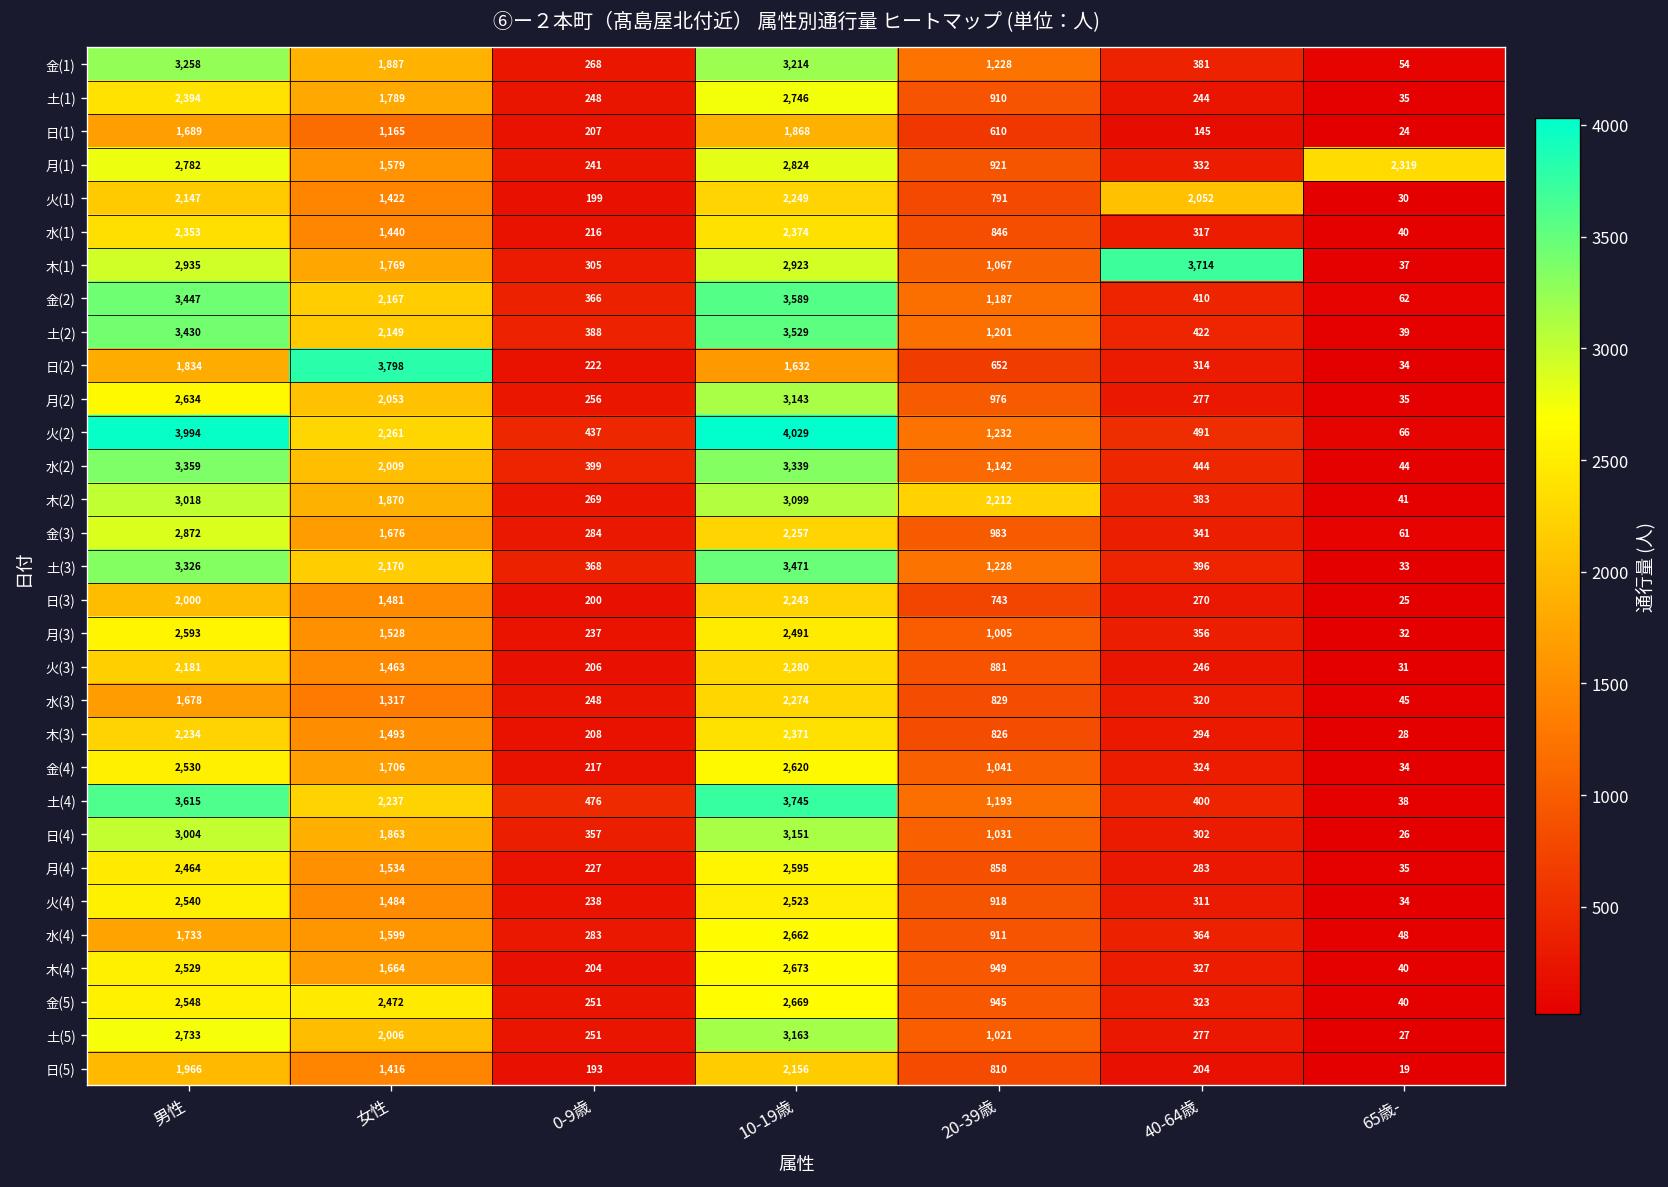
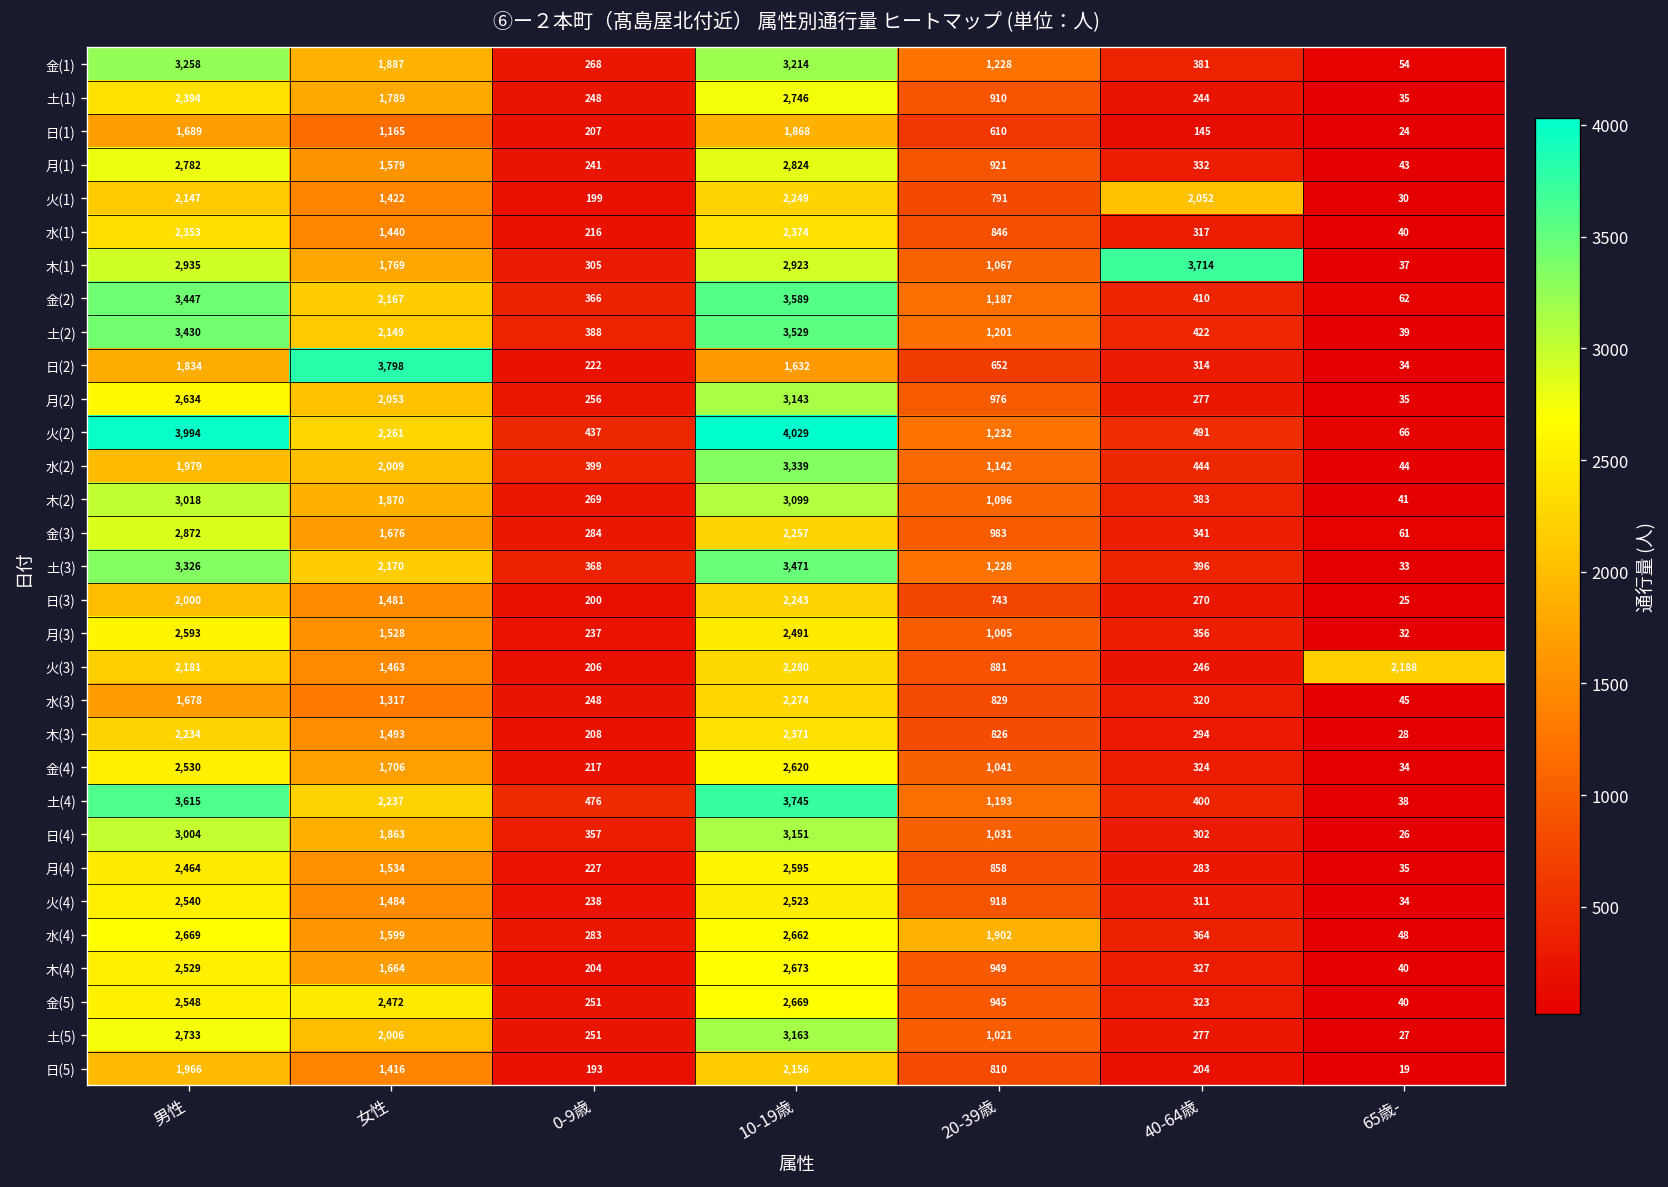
  {
    "月(1)": {
      "男性": "2,782",
      "女性": "1,579",
      "0-9歳": "241",
      "10-19歳": "2,824",
      "20-39歳": "921",
      "40-64歳": "332",
-     "65歳-": "2,319"
+     "65歳-": "43"
    },
    "水(2)": {
-     "男性": "3,359",
+     "男性": "1,979",
      "女性": "2,009",
      "0-9歳": "399",
      "10-19歳": "3,339",
      "20-39歳": "1,142",
      "40-64歳": "444",
      "65歳-": "44"
    },
    "木(2)": {
      "男性": "3,018",
      "女性": "1,870",
      "0-9歳": "269",
      "10-19歳": "3,099",
-     "20-39歳": "2,212",
+     "20-39歳": "1,096",
      "40-64歳": "383",
      "65歳-": "41"
    },
    "火(3)": {
      "男性": "2,181",
      "女性": "1,463",
      "0-9歳": "206",
      "10-19歳": "2,280",
      "20-39歳": "881",
      "40-64歳": "246",
-     "65歳-": "31"
+     "65歳-": "2,188"
    },
    "水(4)": {
-     "男性": "1,733",
+     "男性": "2,669",
      "女性": "1,599",
      "0-9歳": "283",
      "10-19歳": "2,662",
-     "20-39歳": "911",
+     "20-39歳": "1,902",
      "40-64歳": "364",
      "65歳-": "48"
    }
  }
